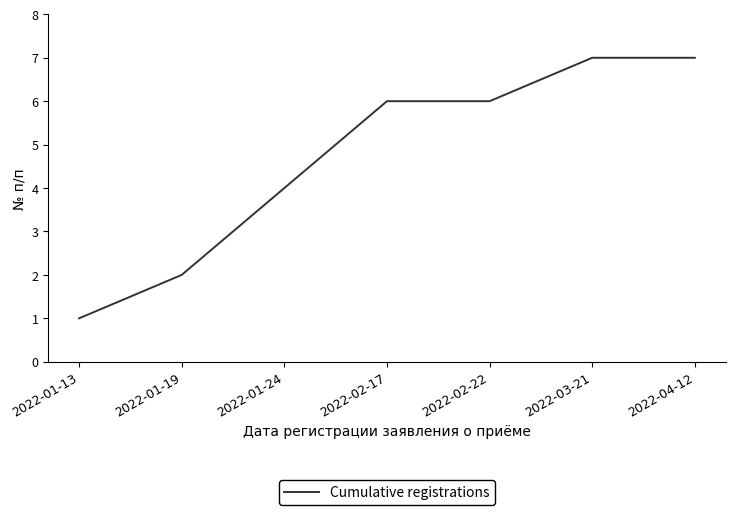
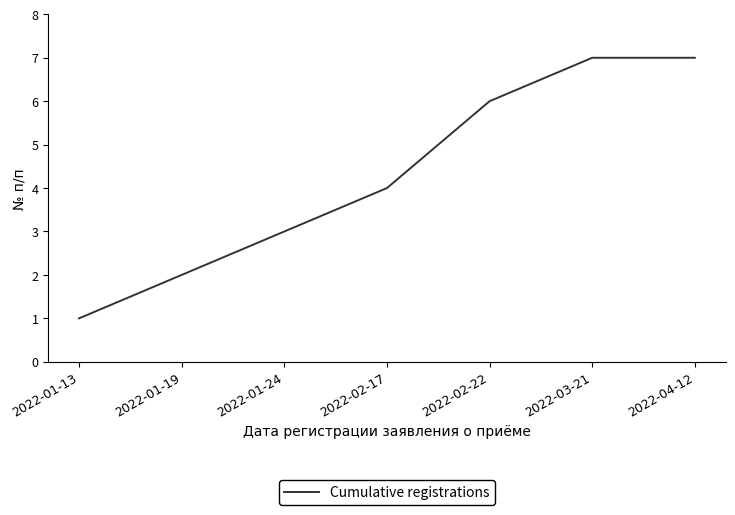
  {
    "2022-01-13": 1,
    "2022-01-19": 2,
-   "2022-01-24": 4,
-   "2022-02-17": 6,
+   "2022-01-24": 3,
+   "2022-02-17": 4,
    "2022-02-22": 6,
    "2022-03-21": 7,
    "2022-04-12": 7
  }
